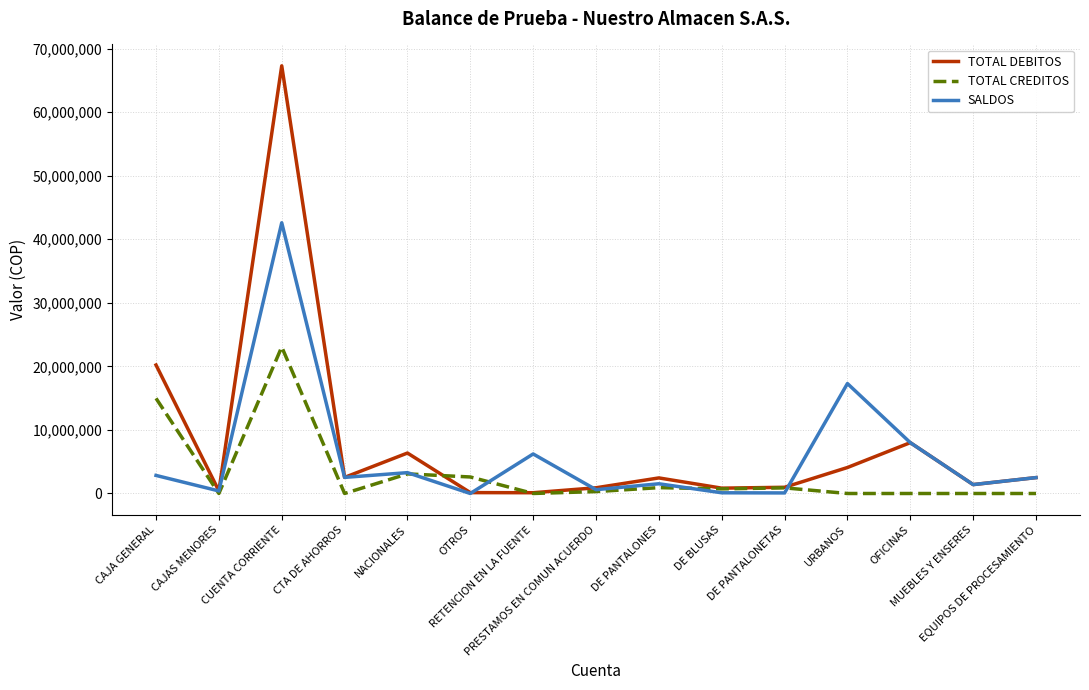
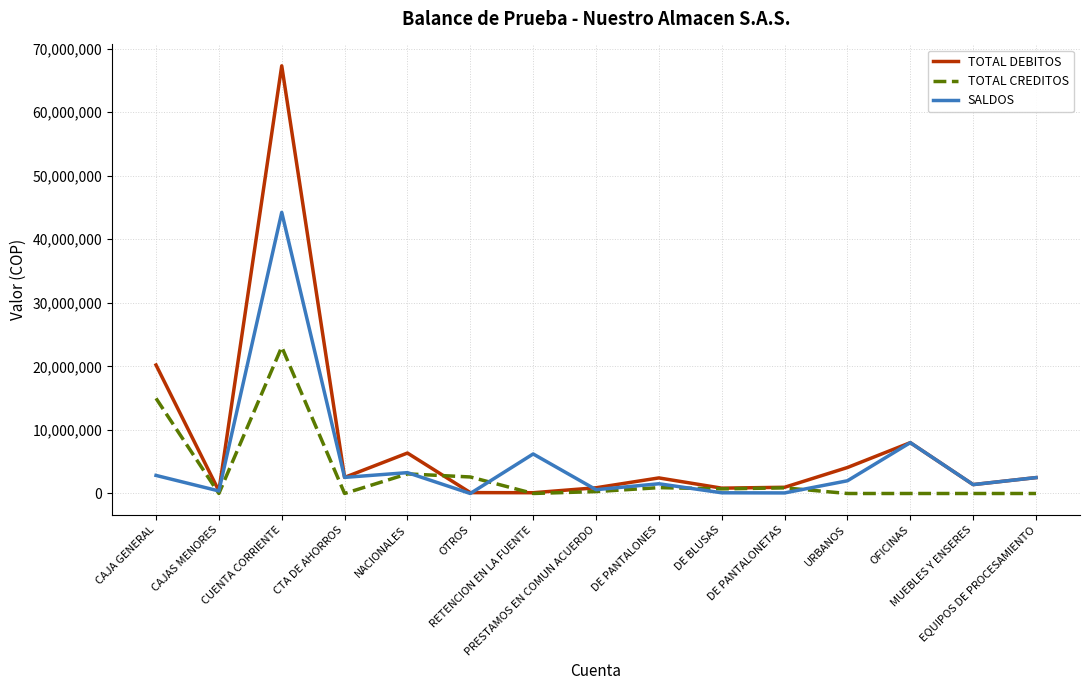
  {
    "TOTAL DEBITOS": {
      "CAJA GENERAL": "20,000,000",
      "CUENTA CORRIENTE": "67,000,000",
      "NACIONALES": "6,000,000",
      "DE PANTALONES": "2,000,000",
      "URBANOS": "4,000,000"
    },
    "TOTAL CREDITOS": {
      "CAJA GENERAL": "15,000,000",
      "CAJAS MENORES": "0",
      "CUENTA CORRIENTE": "23,000,000",
      "CTA DE AHORROS": "0",
      "OTROS": "3,000,000",
      "DE PANTALONES": "1,000,000",
      "URBANOS": "0",
      "OFICINAS": "0",
      "MUEBLES Y ENSERES": "0",
      "EQUIPOS DE PROCESAMIENTO": "0"
    },
    "SALDOS": {
      "CAJA GENERAL": "3,000,000",
-     "CUENTA CORRIENTE": "43,000,000",
+     "CUENTA CORRIENTE": "44,000,000",
      "RETENCION EN LA FUENTE": "6,000,000",
      "DE PANTALONES": "2,000,000",
      "DE BLUSAS": "0",
      "DE PANTALONETAS": "0",
-     "URBANOS": "17,000,000"
+     "URBANOS": "2,000,000"
    }
  }
